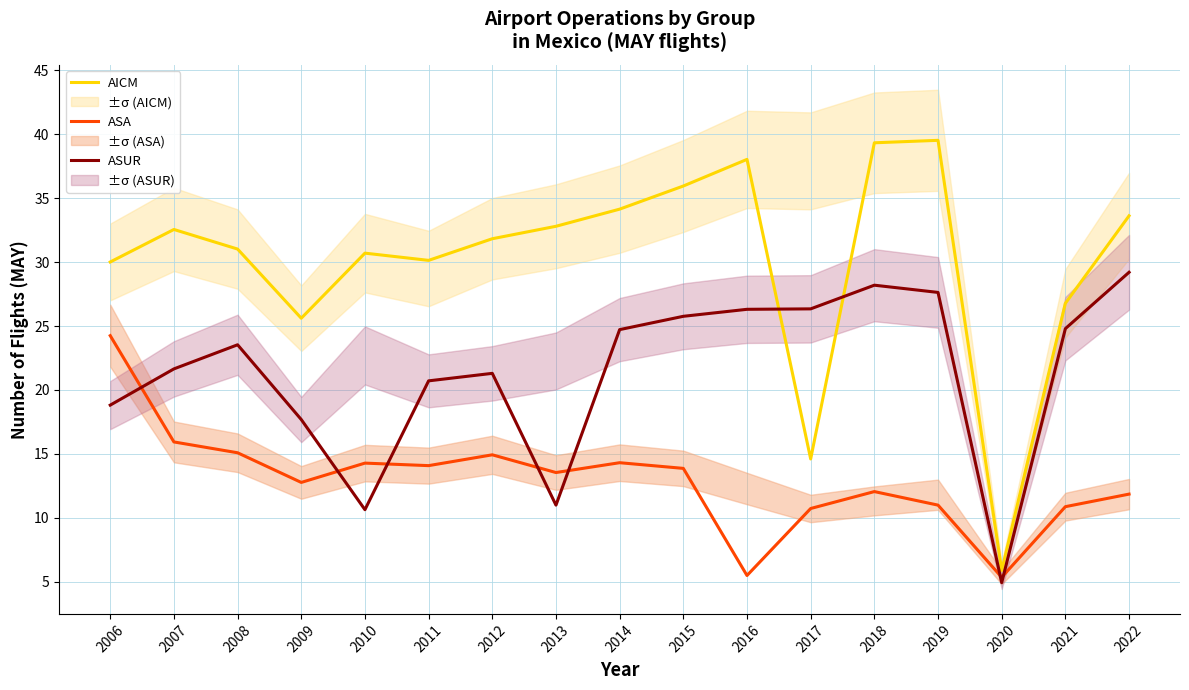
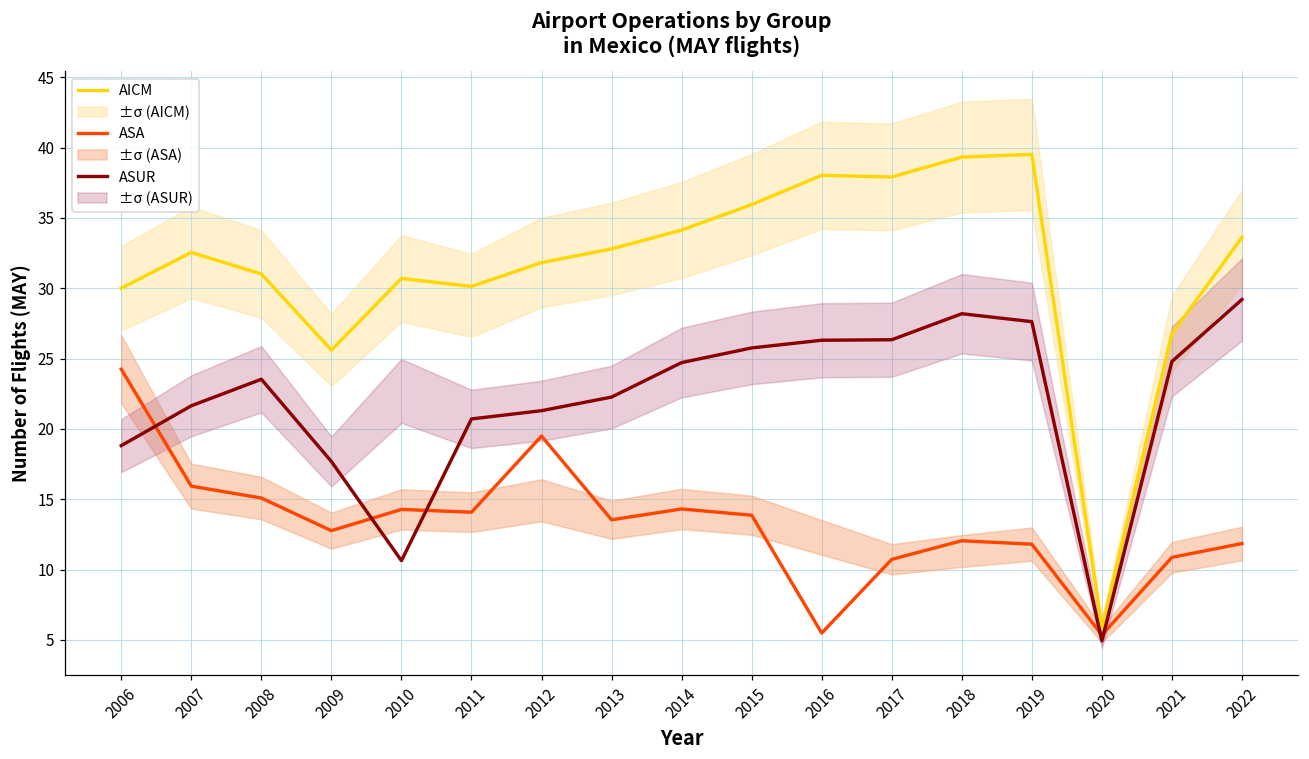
  {
    "AICM": {
      "2006": 30.0,
      "2007": 32.5,
      "2008": 31.0,
      "2009": 25.6,
      "2010": 30.7,
      "2011": 30.1,
      "2012": 31.8,
      "2013": 32.8,
      "2014": 34.1,
      "2015": 35.9,
      "2016": 38.0,
-     "2017": 14.6,
+     "2017": 37.9,
      "2018": 39.3,
      "2019": 39.5,
      "2021": 26.8,
      "2022": 33.6
    },
    "ASA": {
      "2006": 24.2,
      "2007": 15.9,
      "2008": 15.1,
      "2009": 12.8,
      "2010": 14.3,
      "2011": 14.1,
-     "2012": 14.9,
+     "2012": 19.5,
      "2013": 13.5,
      "2014": 14.3,
      "2015": 13.9,
      "2016": 5.5,
      "2017": 10.7,
      "2018": 12.1,
-     "2019": 11.0,
+     "2019": 11.8,
      "2021": 10.9,
      "2022": 11.9
    },
    "ASUR": {
      "2006": 18.8,
      "2007": 21.6,
      "2008": 23.5,
      "2009": 17.7,
      "2010": 10.6,
      "2011": 20.7,
      "2012": 21.3,
-     "2013": 11.0,
+     "2013": 22.3,
      "2014": 24.7,
      "2015": 25.8,
      "2016": 26.3,
      "2017": 26.3,
      "2018": 28.2,
      "2019": 27.6,
      "2020": 4.9,
      "2021": 24.8,
      "2022": 29.2
    }
  }
